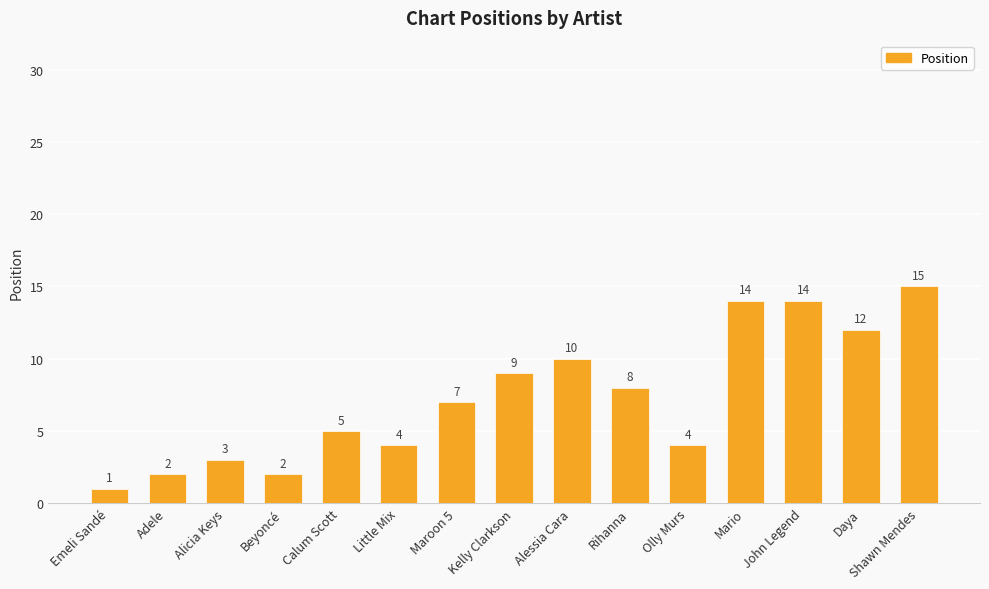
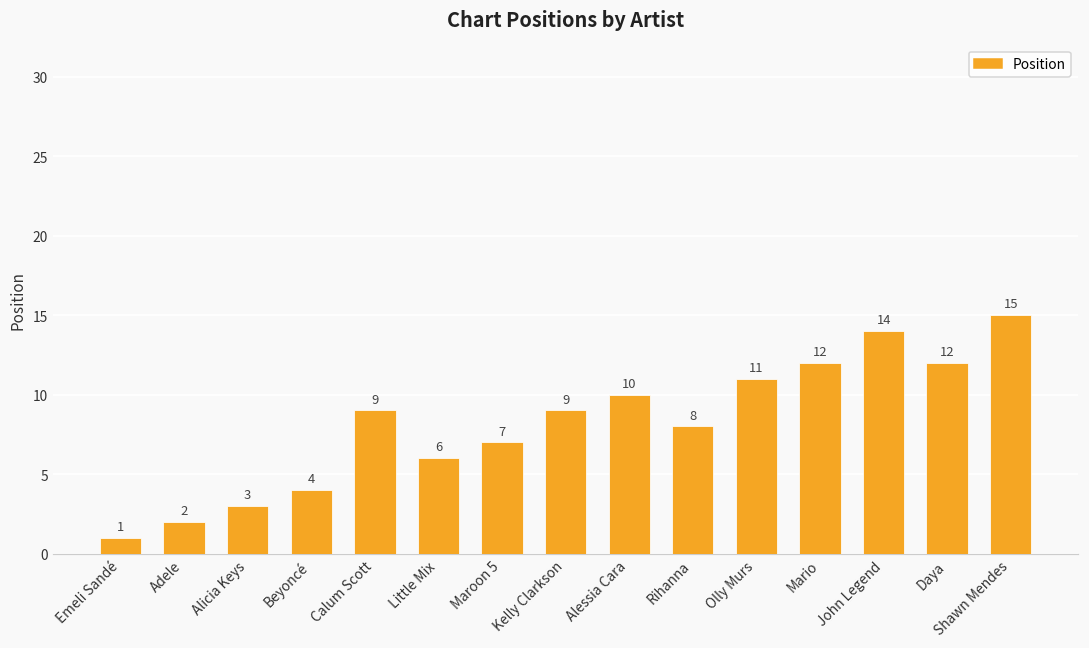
  {
    "Emeli Sandé": 1,
    "Adele": 2,
    "Alicia Keys": 3,
-   "Beyoncé": 2,
-   "Calum Scott": 5,
-   "Little Mix": 4,
+   "Beyoncé": 4,
+   "Calum Scott": 9,
+   "Little Mix": 6,
    "Maroon 5": 7,
    "Kelly Clarkson": 9,
    "Alessia Cara": 10,
    "Rihanna": 8,
-   "Olly Murs": 4,
-   "Mario": 14,
+   "Olly Murs": 11,
+   "Mario": 12,
    "John Legend": 14,
    "Daya": 12,
    "Shawn Mendes": 15
  }
